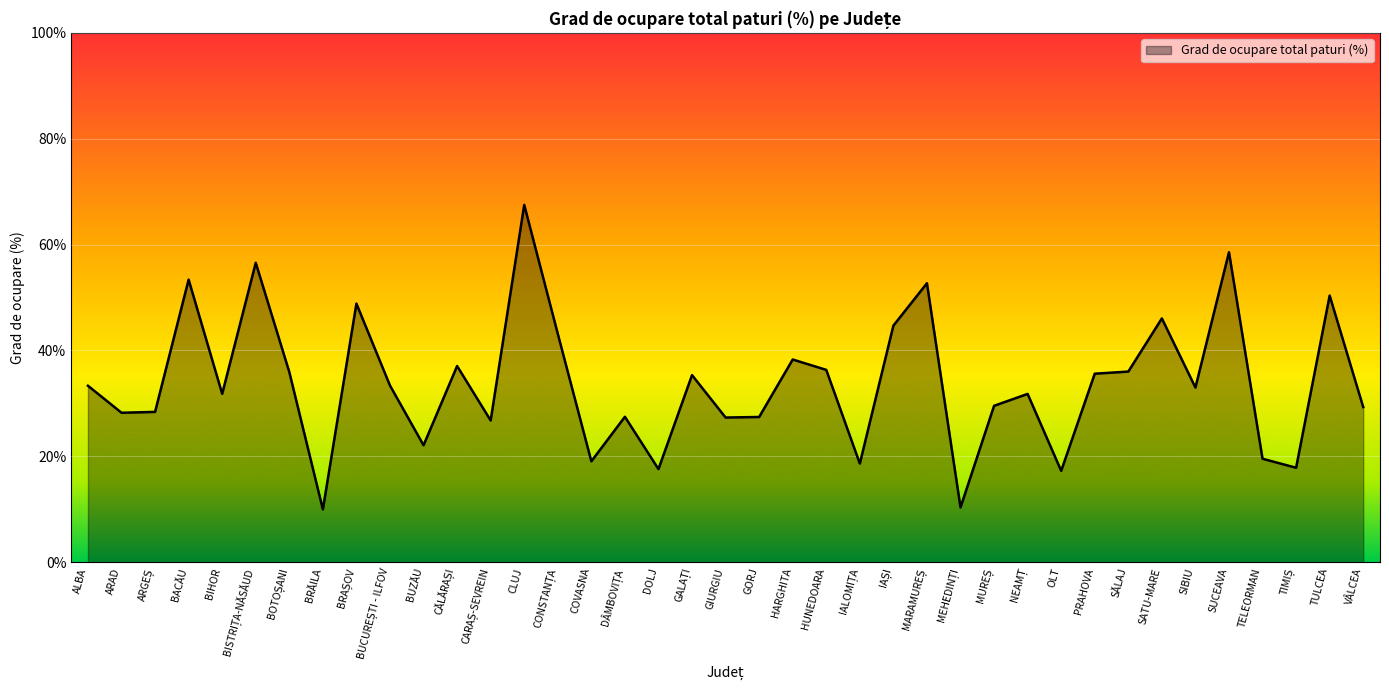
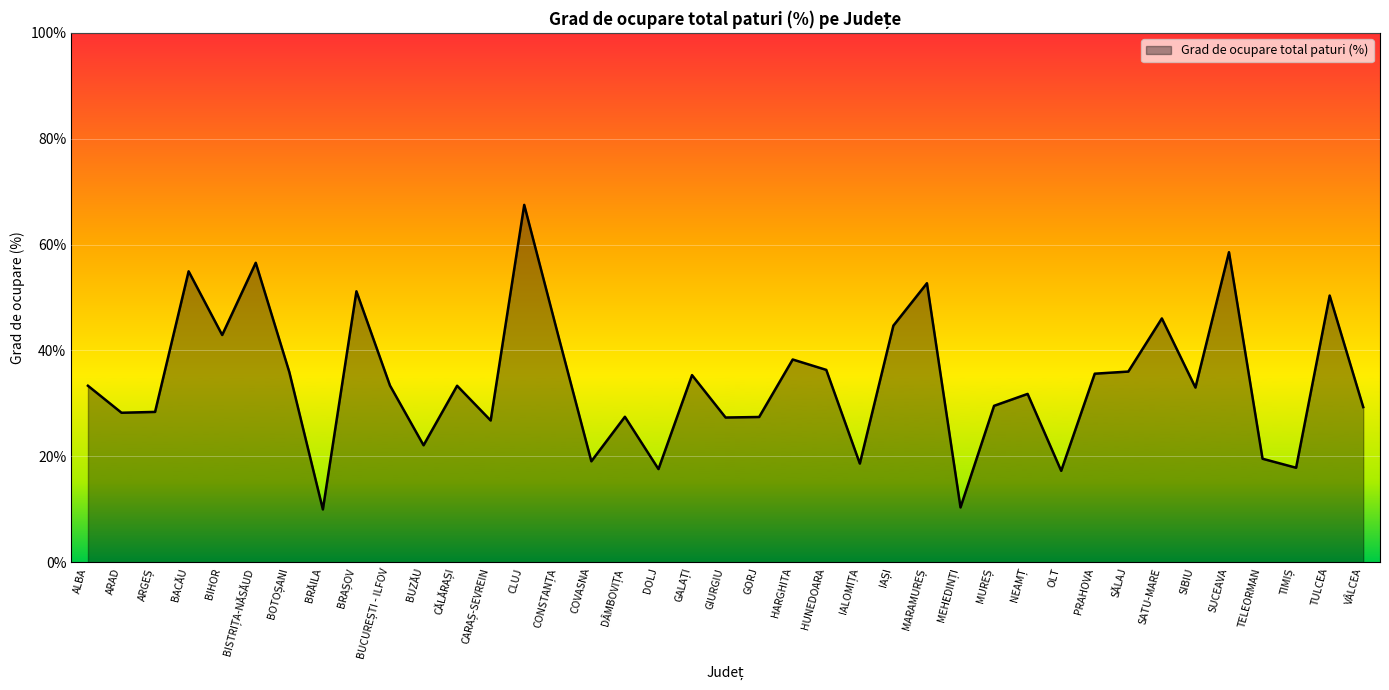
  {
    "ALBA": "33%",
    "ARAD": "28%",
    "ARGEȘ": "28%",
-   "BACĂU": "53%",
-   "BIHOR": "32%",
+   "BACĂU": "55%",
+   "BIHOR": "43%",
    "BISTRIȚA-NĂSĂUD": "57%",
    "BOTOȘANI": "36%",
    "BRĂILA": "10%",
-   "BRAȘOV": "49%",
+   "BRAȘOV": "51%",
    "BUCUREȘTI - ILFOV": "33%",
    "BUZĂU": "22%",
-   "CĂLĂRAȘI": "37%",
+   "CĂLĂRAȘI": "33%",
    "CARAȘ-SEVREIN": "27%",
    "CLUJ": "68%",
    "CONSTANȚA": "43%",
    "COVASNA": "19%",
    "DÂMBOVIȚA": "27%",
    "DOLJ": "18%",
    "GALAȚI": "35%",
    "GIURGIU": "27%",
    "GORJ": "27%",
    "HARGHITA": "38%",
    "HUNEDOARA": "36%",
    "IALOMIȚA": "19%",
    "IAȘI": "45%",
    "MARAMUREȘ": "53%",
    "MEHEDINȚI": "10%",
    "MUREȘ": "30%",
    "NEAMȚ": "32%",
    "OLT": "17%",
    "PRAHOVA": "36%",
    "SĂLAJ": "36%",
    "SATU-MARE": "46%",
    "SIBIU": "33%",
    "SUCEAVA": "59%",
    "TELEORMAN": "20%",
    "TIMIȘ": "18%",
    "TULCEA": "50%",
    "VÂLCEA": "29%"
  }
